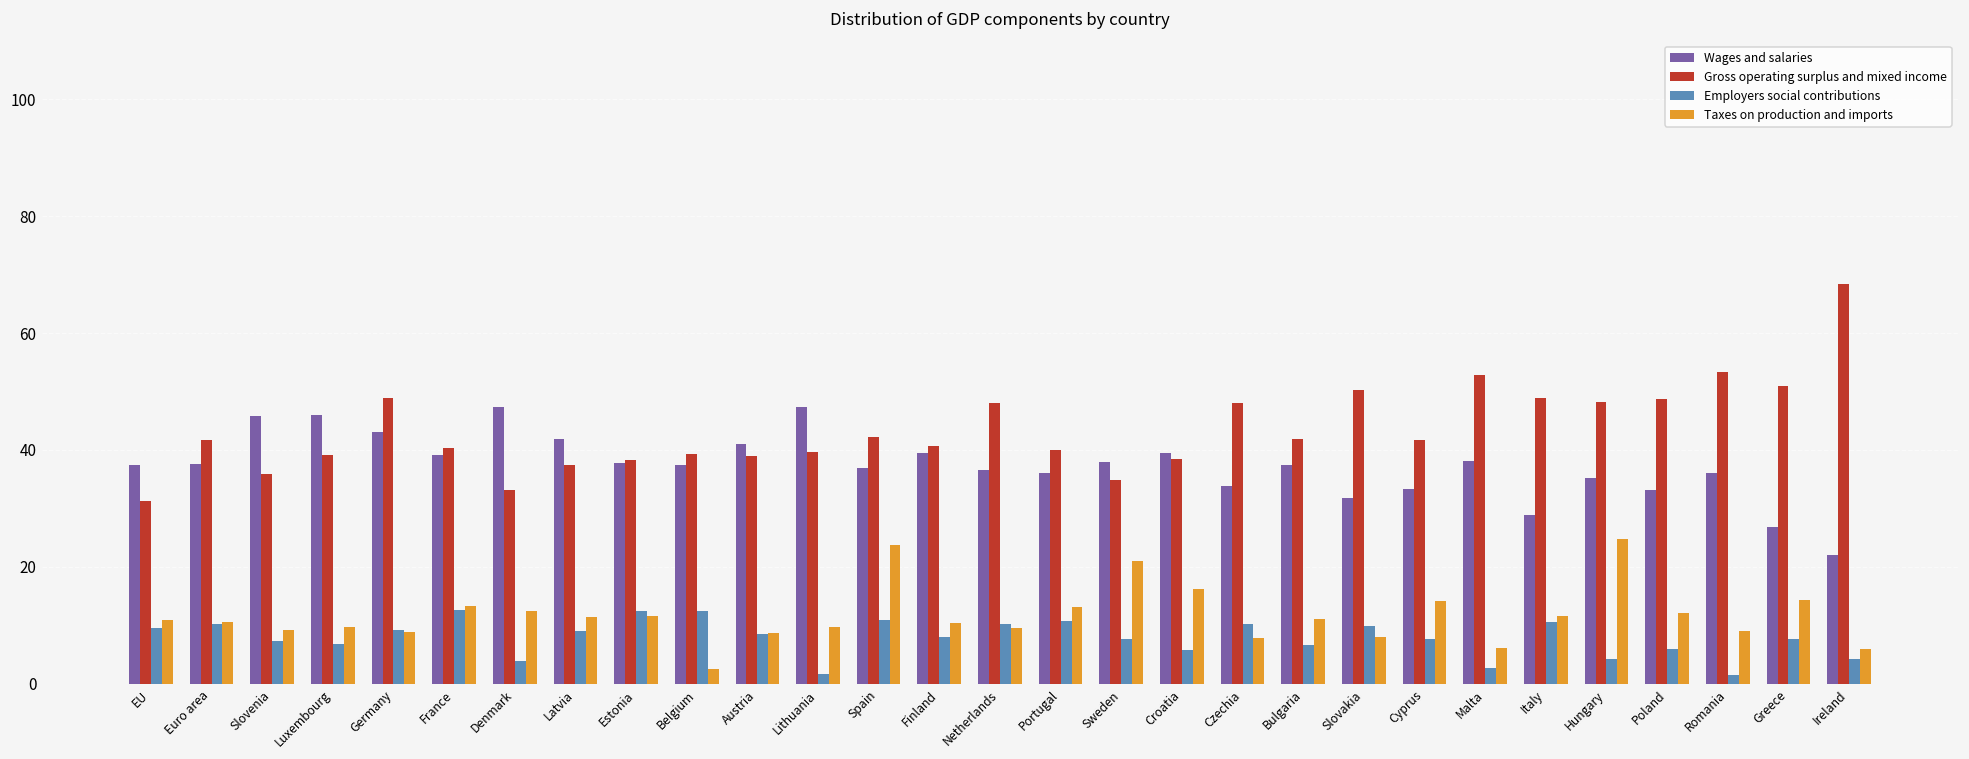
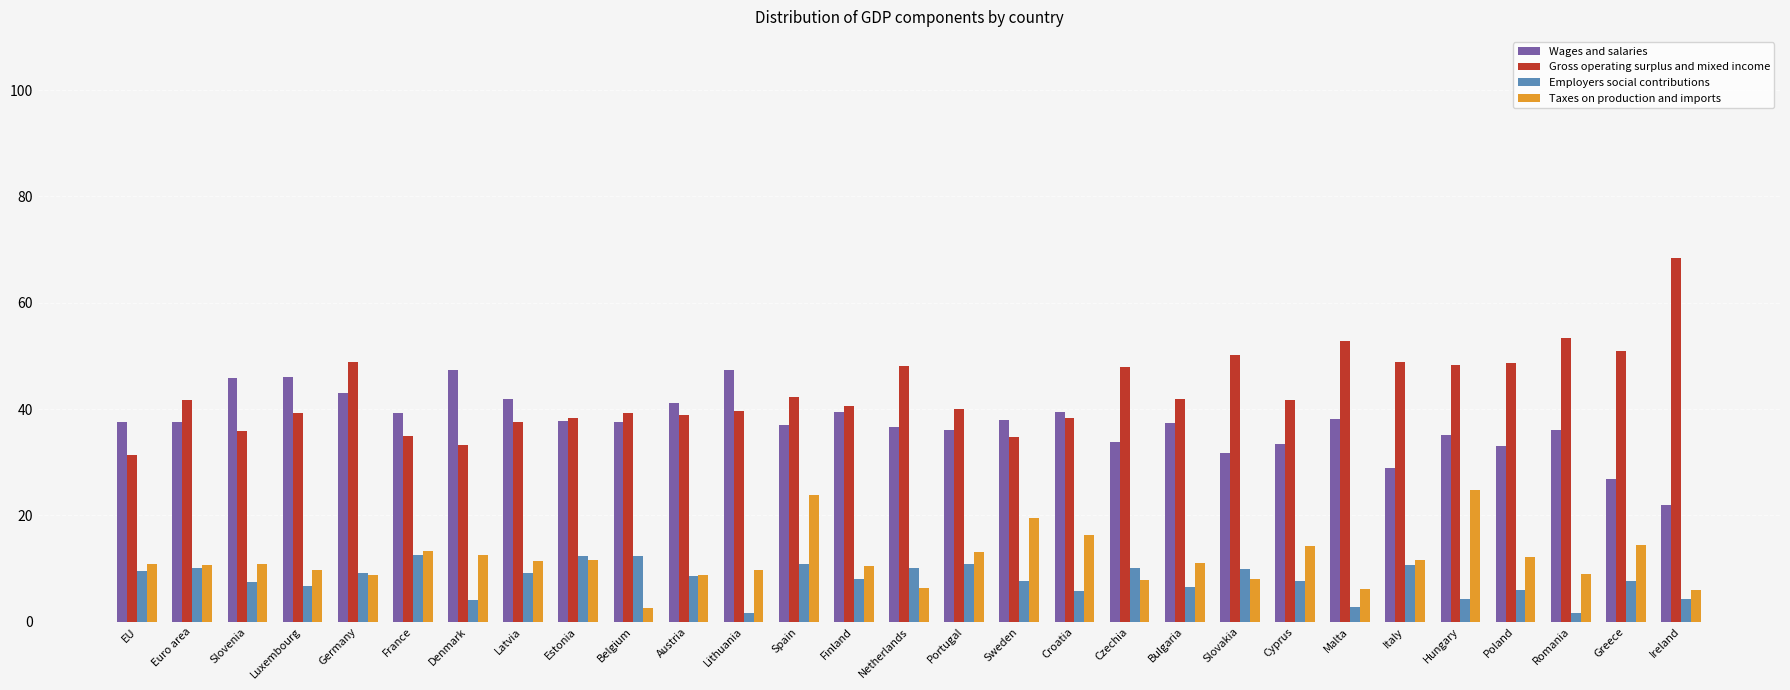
  {
    "Gross operating surplus and mixed income": {
      "EU": 31,
      "Euro area": 42,
      "Slovenia": 36,
      "Luxembourg": 39,
      "Germany": 49,
-     "France": 40,
+     "France": 35,
      "Denmark": 33,
      "Latvia": 38,
      "Estonia": 38,
      "Belgium": 39,
      "Austria": 39,
      "Lithuania": 40,
      "Spain": 42,
      "Finland": 41,
      "Netherlands": 48,
      "Portugal": 40,
      "Sweden": 35,
      "Croatia": 38,
      "Czechia": 48,
      "Bulgaria": 42,
      "Slovakia": 50,
      "Cyprus": 42,
      "Malta": 53,
      "Italy": 49,
      "Hungary": 48,
      "Poland": 49,
      "Romania": 53,
      "Greece": 51,
      "Ireland": 68
    },
    "Taxes on production and imports": {
      "EU": 11,
      "Euro area": 11,
-     "Slovenia": 9,
+     "Slovenia": 11,
      "Luxembourg": 10,
      "Germany": 9,
      "France": 13,
      "Denmark": 13,
      "Latvia": 12,
      "Estonia": 12,
      "Belgium": 3,
      "Austria": 9,
      "Lithuania": 10,
      "Spain": 24,
      "Finland": 11,
-     "Netherlands": 10,
+     "Netherlands": 6,
      "Portugal": 13,
-     "Sweden": 21,
+     "Sweden": 20,
      "Croatia": 16,
      "Czechia": 8,
      "Bulgaria": 11,
      "Slovakia": 8,
      "Cyprus": 14,
      "Malta": 6,
      "Italy": 12,
      "Hungary": 25,
      "Poland": 12,
      "Romania": 9,
      "Greece": 14,
      "Ireland": 6
    }
  }
